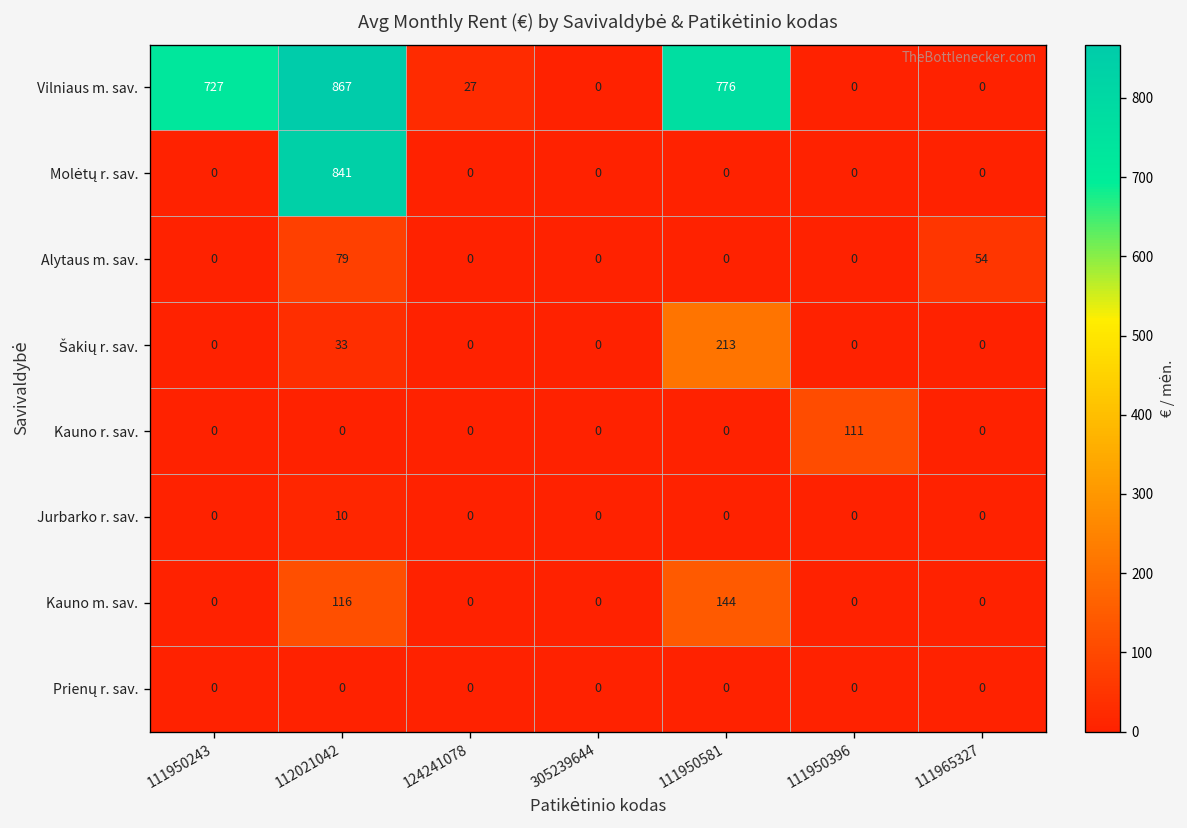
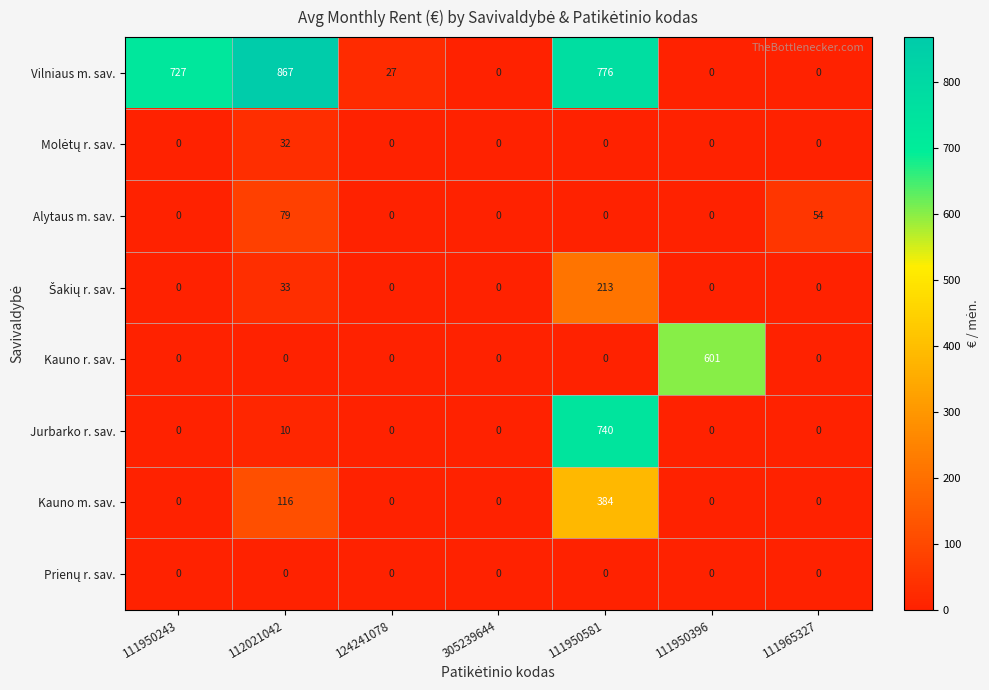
  {
    "Vilniaus m. sav.": {
      "111950243": 727,
      "112021042": 867,
      "124241078": 27,
      "305239644": 0,
      "111950581": 776,
      "111950396": 0
    },
    "Molėtų r. sav.": {
      "111950243": 0,
-     "112021042": 841,
+     "112021042": 32,
      "124241078": 0,
      "305239644": 0,
      "111950581": 0,
      "111950396": 0,
      "111965327": 0
    },
    "Alytaus m. sav.": {
      "111950243": 0,
      "112021042": 79,
      "124241078": 0,
      "305239644": 0,
      "111950581": 0,
      "111950396": 0,
      "111965327": 54
    },
    "Šakių r. sav.": {
      "111950243": 0,
      "112021042": 33,
      "124241078": 0,
      "305239644": 0,
      "111950581": 213,
      "111950396": 0,
      "111965327": 0
    },
    "Kauno r. sav.": {
      "111950243": 0,
      "112021042": 0,
      "124241078": 0,
      "305239644": 0,
      "111950581": 0,
-     "111950396": 111,
+     "111950396": 601,
      "111965327": 0
    },
    "Jurbarko r. sav.": {
      "111950243": 0,
      "112021042": 10,
      "124241078": 0,
      "305239644": 0,
-     "111950581": 0,
+     "111950581": 740,
      "111950396": 0,
      "111965327": 0
    },
    "Kauno m. sav.": {
      "111950243": 0,
      "112021042": 116,
      "124241078": 0,
      "305239644": 0,
-     "111950581": 144,
+     "111950581": 384,
      "111950396": 0,
      "111965327": 0
    },
    "Prienų r. sav.": {
      "111950243": 0,
      "112021042": 0,
      "124241078": 0,
      "305239644": 0,
      "111950581": 0,
      "111950396": 0,
      "111965327": 0
    }
  }
